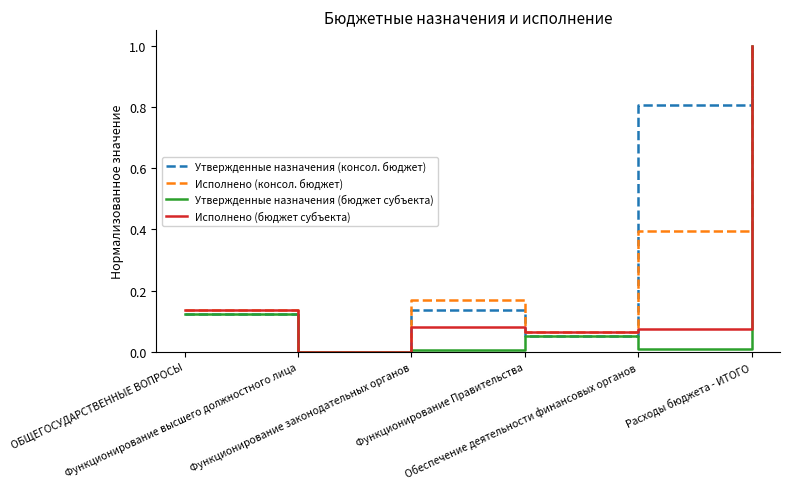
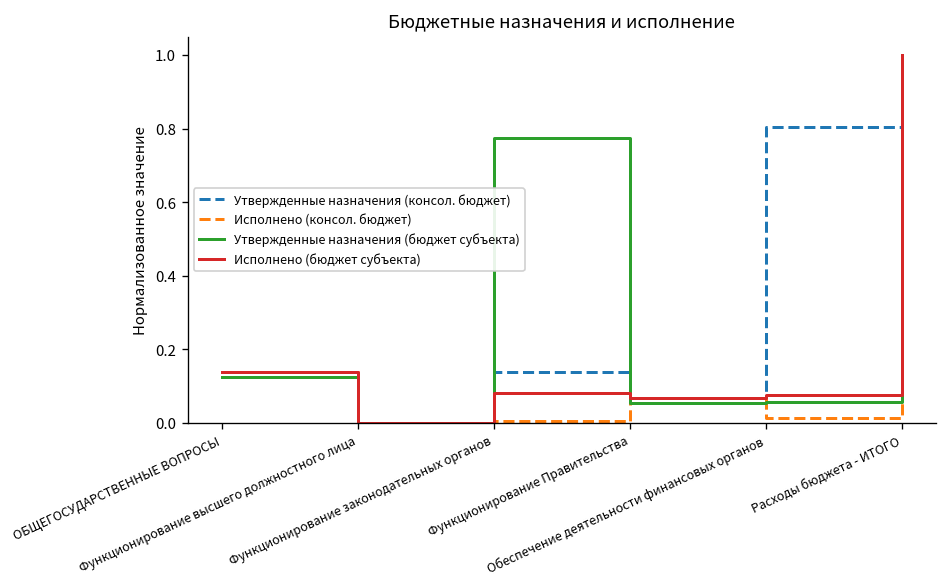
  {
    "Утвержденные назначения (консол. бюджет)": {
      "Функционирование законодательных органов": 0.14,
      "Обеспечение деятельности финансовых органов": 0.80
    },
    "Исполнено (консол. бюджет)": {
-     "Функционирование законодательных органов": 0.17,
-     "Обеспечение деятельности финансовых органов": 0.39
+     "Функционирование законодательных органов": 0.00,
+     "Обеспечение деятельности финансовых органов": 0.01
    },
    "Утвержденные назначения (бюджет субъекта)": {
-     "Функционирование законодательных органов": 0.00,
-     "Обеспечение деятельности финансовых органов": 0.01
+     "Функционирование законодательных органов": 0.77,
+     "Обеспечение деятельности финансовых органов": 0.06
    },
    "Исполнено (бюджет субъекта)": {
      "Функционирование законодательных органов": 0.08,
      "Обеспечение деятельности финансовых органов": 0.08
    }
  }
